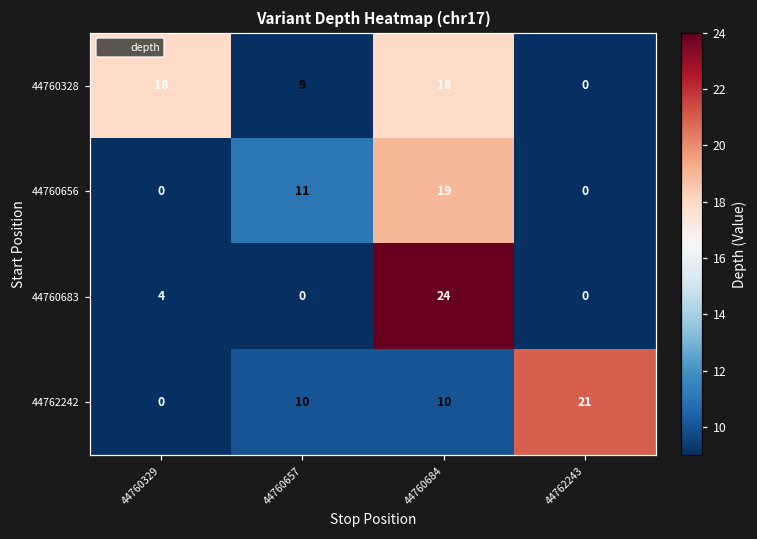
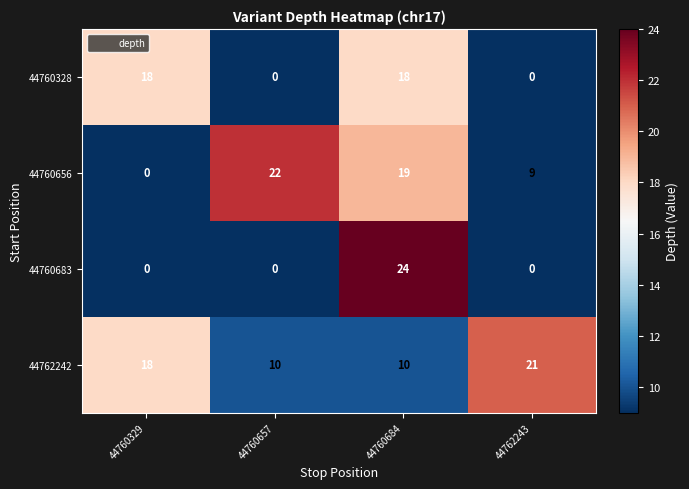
  {
    "44760328": {
      "44760329": 18,
-     "44760657": 9,
+     "44760657": 0,
      "44760684": 18,
      "44762243": 0
    },
    "44760656": {
      "44760329": 0,
-     "44760657": 11,
+     "44760657": 22,
      "44760684": 19,
-     "44762243": 0
+     "44762243": 9
    },
    "44760683": {
-     "44760329": 4,
+     "44760329": 0,
      "44760657": 0,
      "44760684": 24,
      "44762243": 0
    },
    "44762242": {
-     "44760329": 0,
+     "44760329": 18,
      "44760657": 10,
      "44760684": 10,
      "44762243": 21
    }
  }
